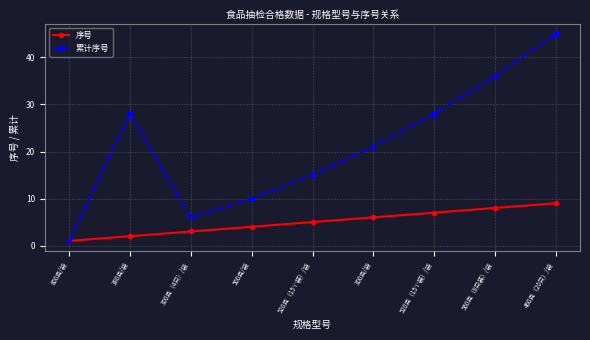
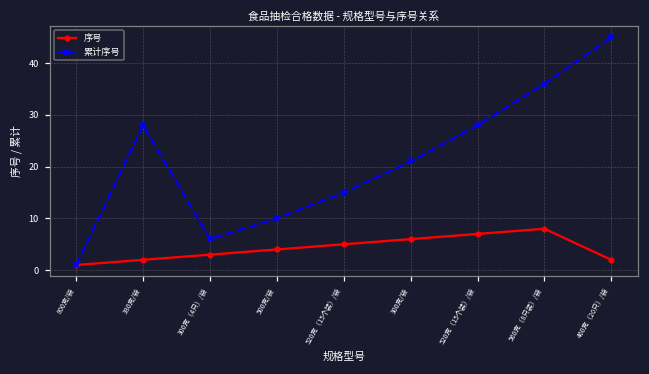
  {
    "序号": {
      "380克/袋": 2,
      "300克（4只）/袋": 3,
      "500克/袋": 4,
      "300克/袋": 6,
      "560克（8只装）/袋": 8,
-     "460克（20只）/袋": 9
+     "460克（20只）/袋": 2
    },
    "累计序号": {
      "380克/袋": 28,
      "300克（4只）/袋": 6,
      "500克/袋": 10,
      "300克/袋": 21,
      "560克（8只装）/袋": 36,
      "460克（20只）/袋": 45
    }
  }
